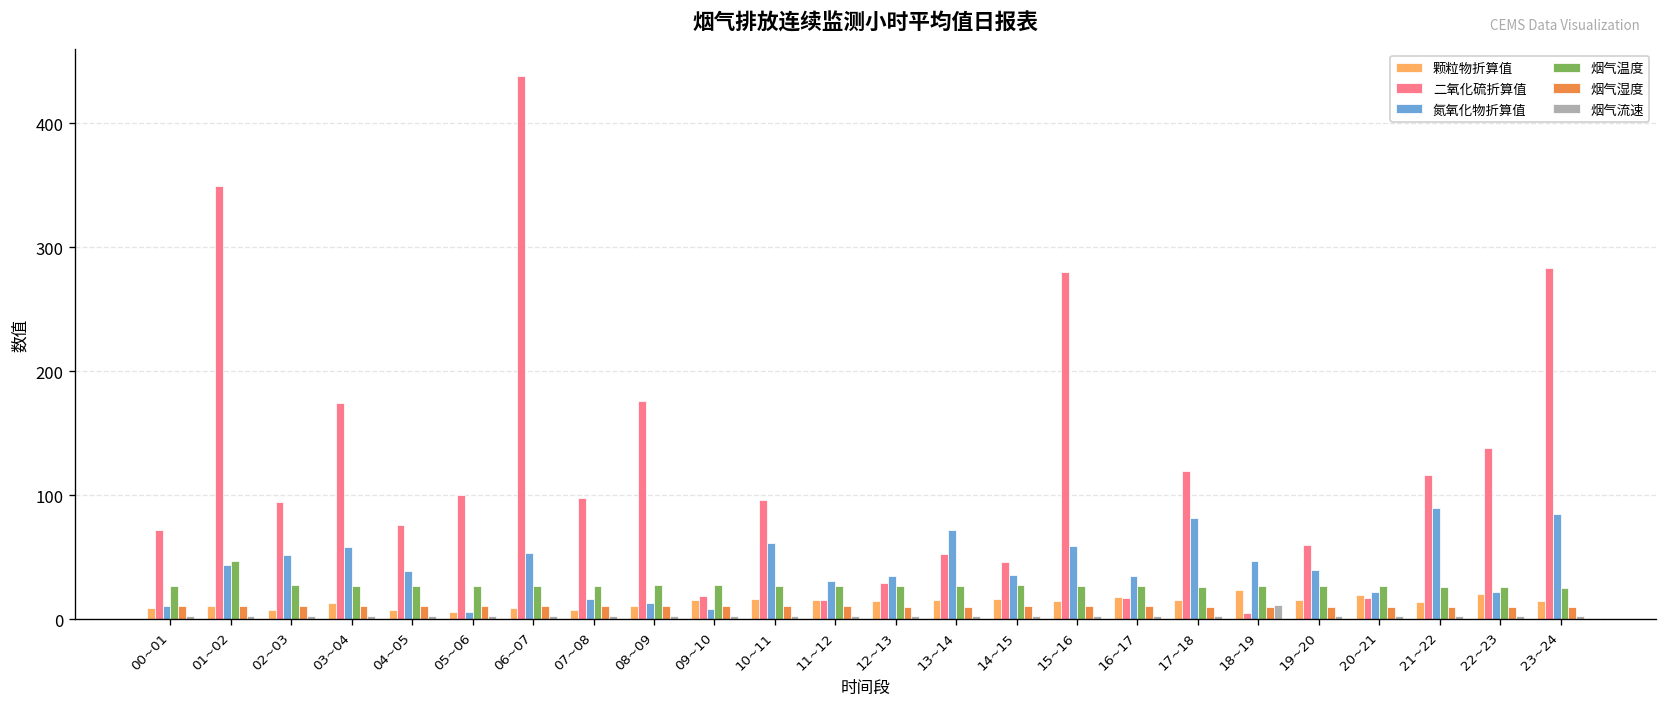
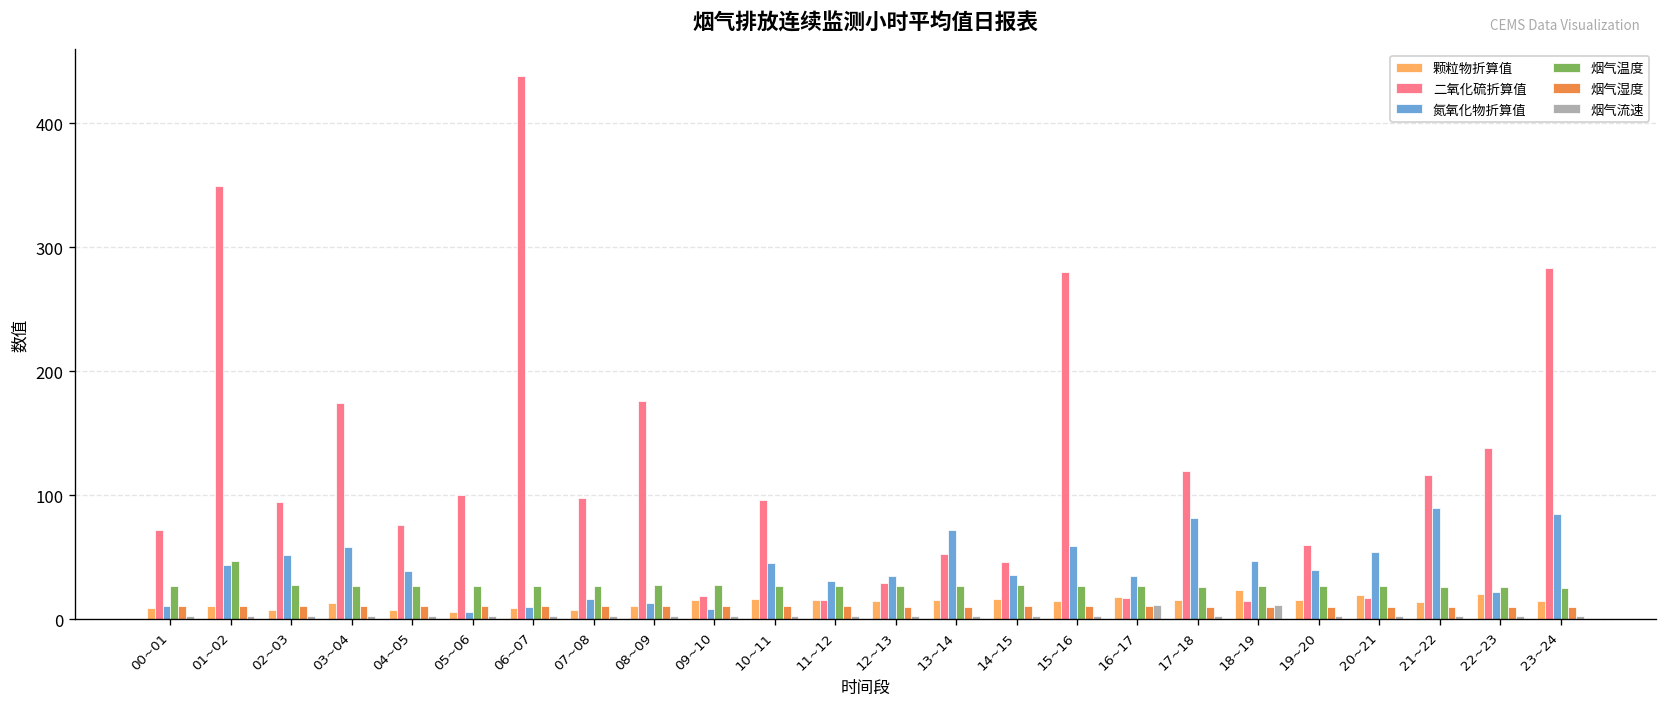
  {
    "二氧化硫折算值": {
      "00~01": 72,
      "01~02": 349,
      "02~03": 95,
      "03~04": 174,
      "04~05": 76,
      "05~06": 100,
      "06~07": 438,
      "07~08": 98,
      "08~09": 176,
      "09~10": 19,
      "10~11": 96,
      "11~12": 16,
      "12~13": 30,
      "13~14": 53,
      "14~15": 46,
      "15~16": 280,
      "16~17": 17,
      "17~18": 120,
-     "18~19": 5,
+     "18~19": 15,
      "19~20": 60,
      "20~21": 17,
      "21~22": 116,
      "22~23": 138,
      "23~24": 283
    },
    "氮氧化物折算值": {
      "00~01": 11,
      "01~02": 44,
      "02~03": 52,
      "03~04": 58,
      "04~05": 39,
      "05~06": 6,
-     "06~07": 53,
+     "06~07": 10,
      "07~08": 16,
      "08~09": 13,
      "09~10": 9,
-     "10~11": 62,
+     "10~11": 45,
      "11~12": 31,
      "12~13": 35,
      "13~14": 72,
      "14~15": 36,
      "15~16": 59,
      "16~17": 35,
      "17~18": 82,
      "18~19": 47,
      "19~20": 40,
-     "20~21": 22,
+     "20~21": 55,
      "21~22": 90,
      "22~23": 22,
      "23~24": 85
    },
    "烟气温度": {
      "00~01": 27,
      "01~02": 47,
      "02~03": 28,
      "03~04": 27,
      "04~05": 27,
      "05~06": 27,
      "06~07": 27,
      "07~08": 27,
      "08~09": 28,
      "09~10": 28,
      "10~11": 27,
      "11~12": 27,
      "12~13": 27,
      "13~14": 27,
      "14~15": 28,
      "15~16": 27,
      "16~17": 27,
      "17~18": 26,
      "18~19": 27,
      "19~20": 27,
      "20~21": 27,
      "21~22": 27,
      "22~23": 26,
      "23~24": 26
    },
    "烟气流速": {
      "00~01": 3,
      "01~02": 3,
      "02~03": 3,
      "03~04": 3,
      "04~05": 3,
      "05~06": 3,
      "06~07": 3,
      "07~08": 3,
      "08~09": 3,
      "09~10": 3,
      "10~11": 3,
      "11~12": 3,
      "12~13": 3,
      "13~14": 3,
      "14~15": 3,
      "15~16": 3,
-     "16~17": 3,
+     "16~17": 12,
      "17~18": 3,
      "18~19": 11,
      "19~20": 3,
      "20~21": 3,
      "21~22": 3,
      "22~23": 3,
      "23~24": 3
    }
  }
